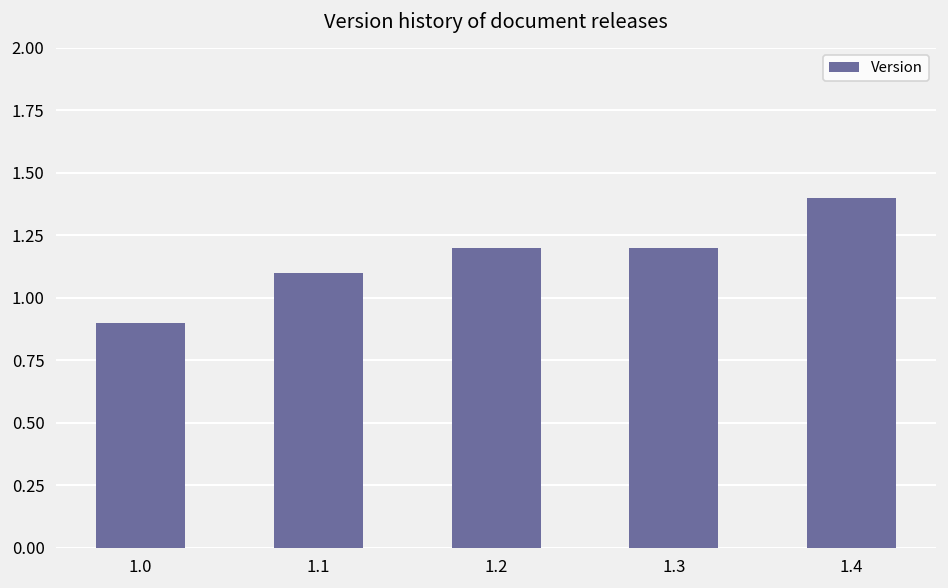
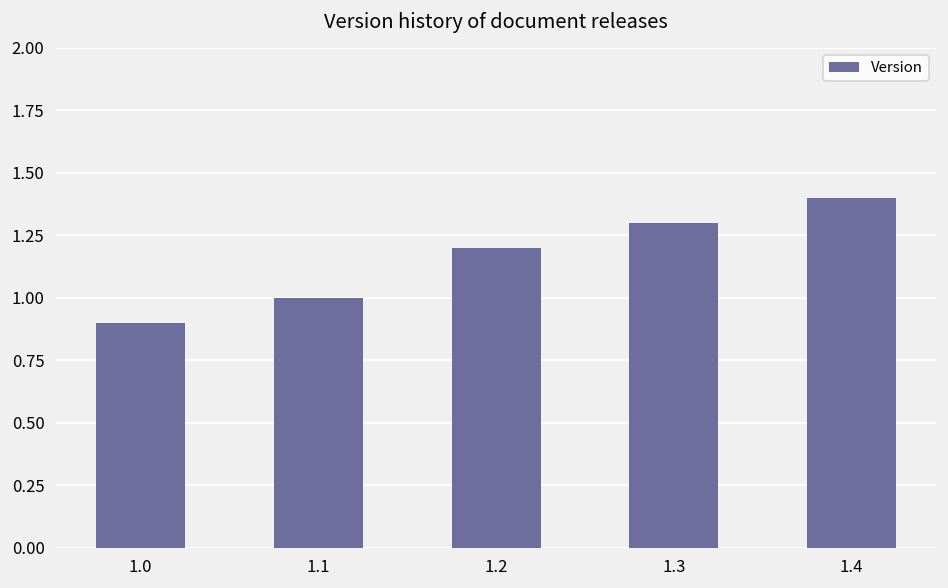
  {
    "1.0": 0.9,
-   "1.1": 1.1,
+   "1.1": 1.0,
    "1.2": 1.2,
-   "1.3": 1.2,
+   "1.3": 1.3,
    "1.4": 1.4
  }
